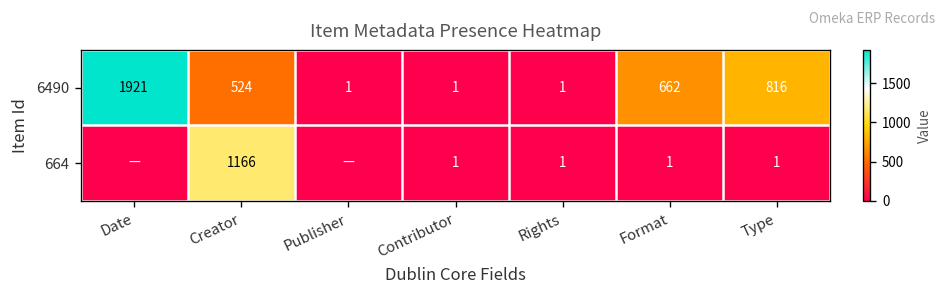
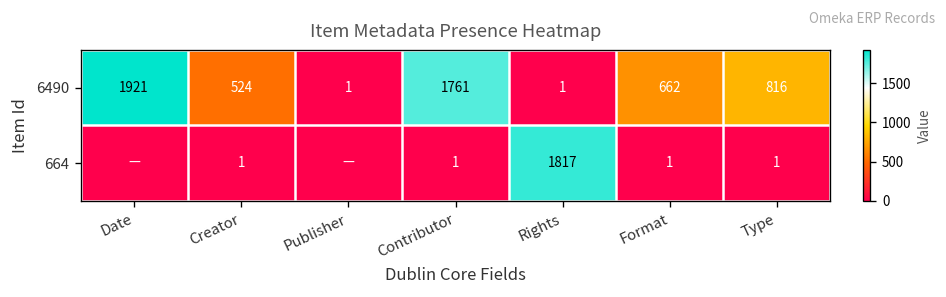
  {
    "6490": {
      "Date": 1921,
      "Creator": 524,
      "Publisher": 1,
-     "Contributor": 1,
+     "Contributor": 1761,
      "Rights": 1,
      "Format": 662,
      "Type": 816
    },
    "664": {
-     "Creator": 1166,
+     "Creator": 1,
      "Contributor": 1,
-     "Rights": 1,
+     "Rights": 1817,
      "Format": 1,
      "Type": 1
    }
  }
